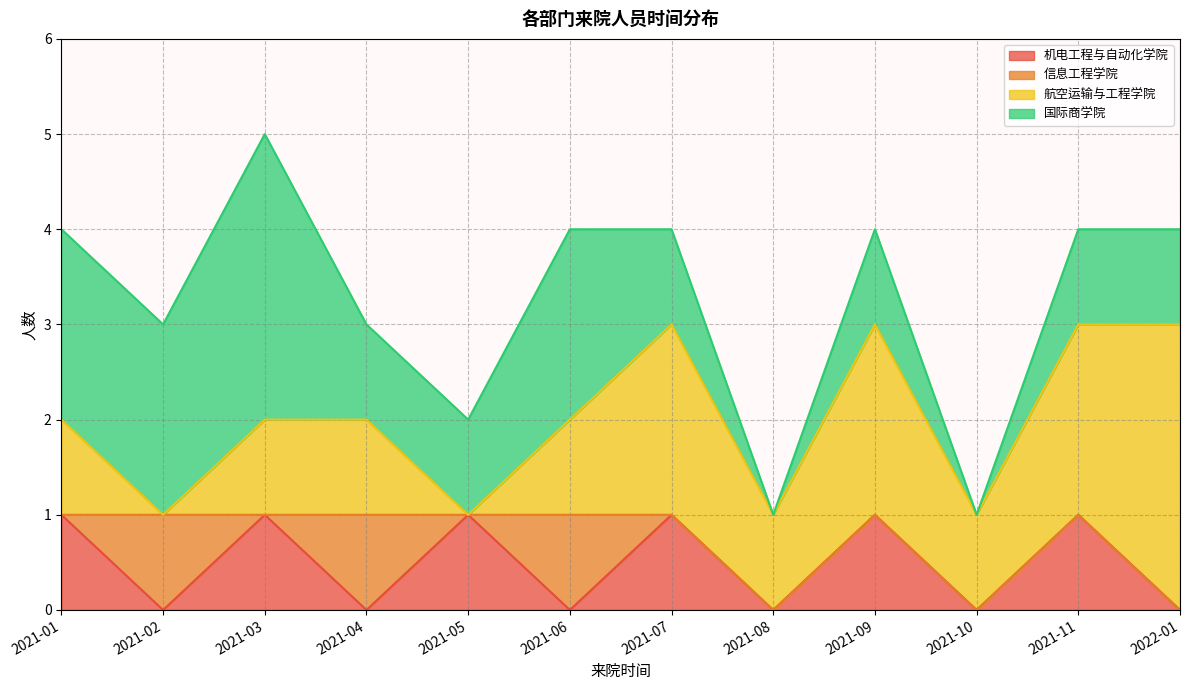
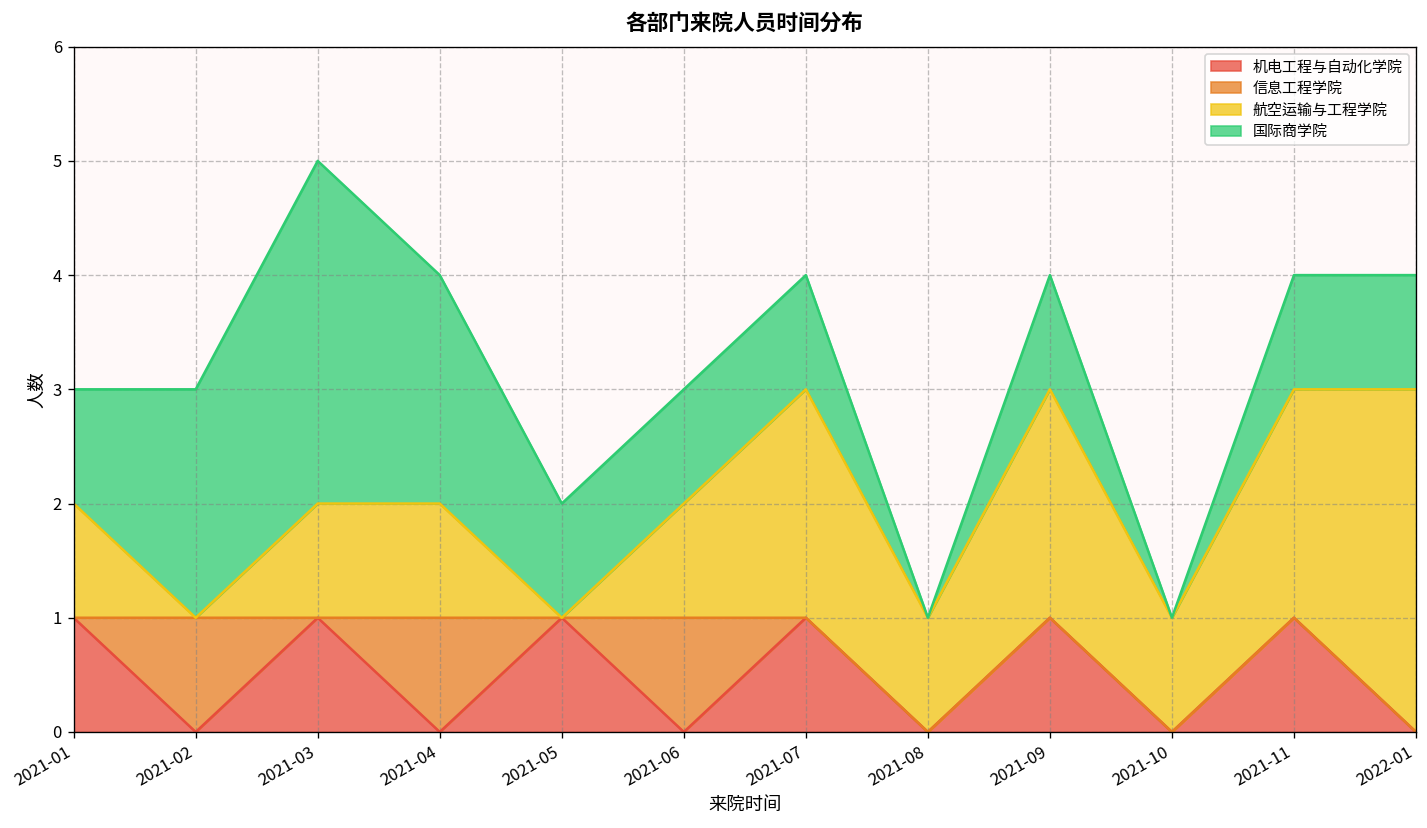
  {
    "航空运输与工程学院": {
      "2021-01": 2,
      "2021-03": 2,
      "2021-04": 2,
      "2021-06": 2,
      "2021-07": 3,
      "2021-09": 3,
      "2021-11": 3,
      "2022-01": 3
    },
    "国际商学院": {
-     "2021-01": 2,
+     "2021-01": 1,
      "2021-02": 2,
      "2021-03": 3,
-     "2021-04": 1,
+     "2021-04": 2,
      "2021-05": 1,
-     "2021-06": 2,
+     "2021-06": 1,
      "2021-07": 1,
      "2021-09": 1,
      "2021-11": 1,
      "2022-01": 1
    }
  }
